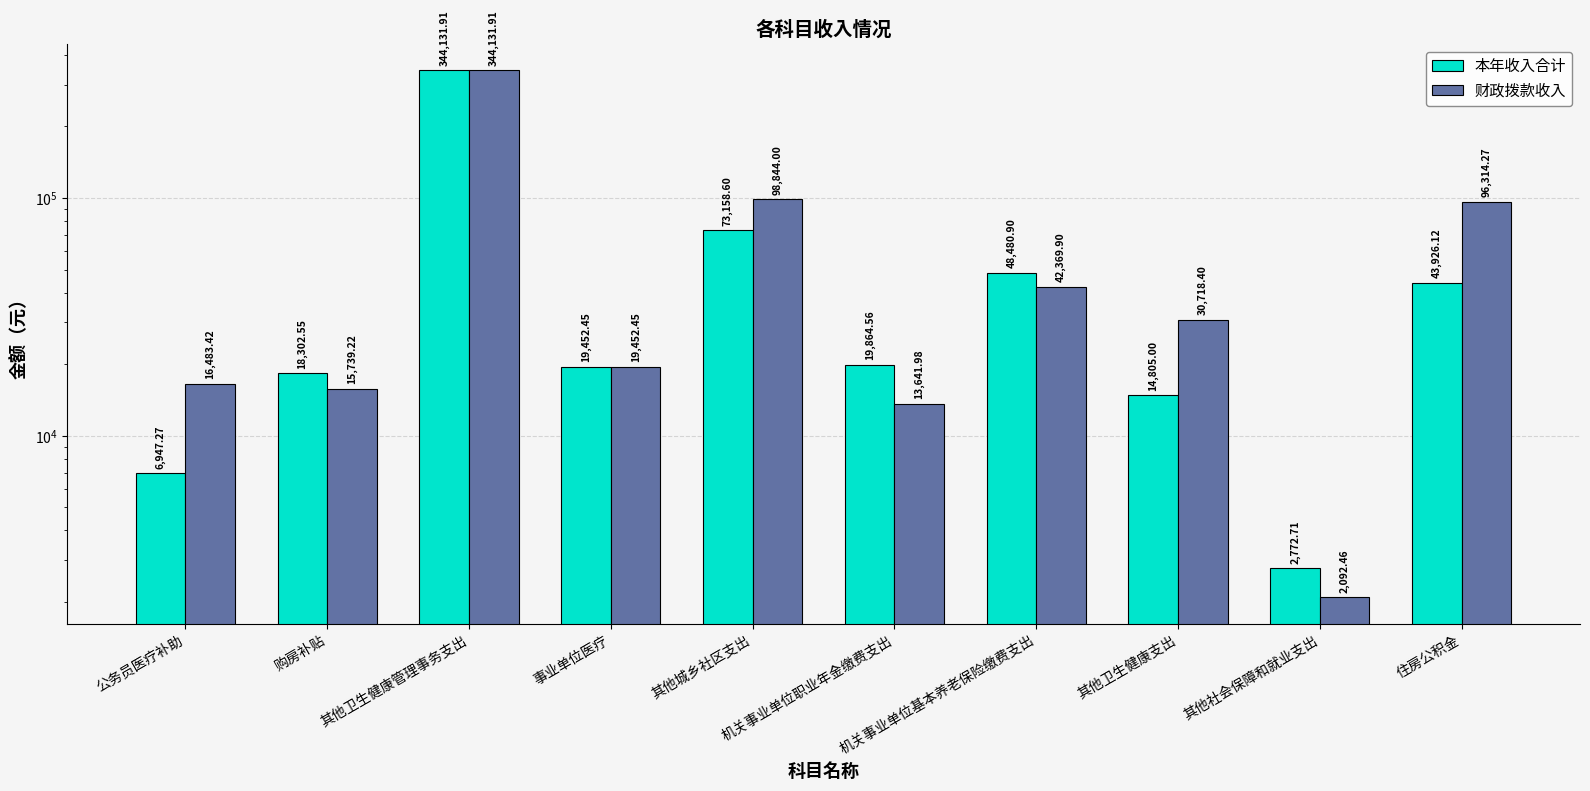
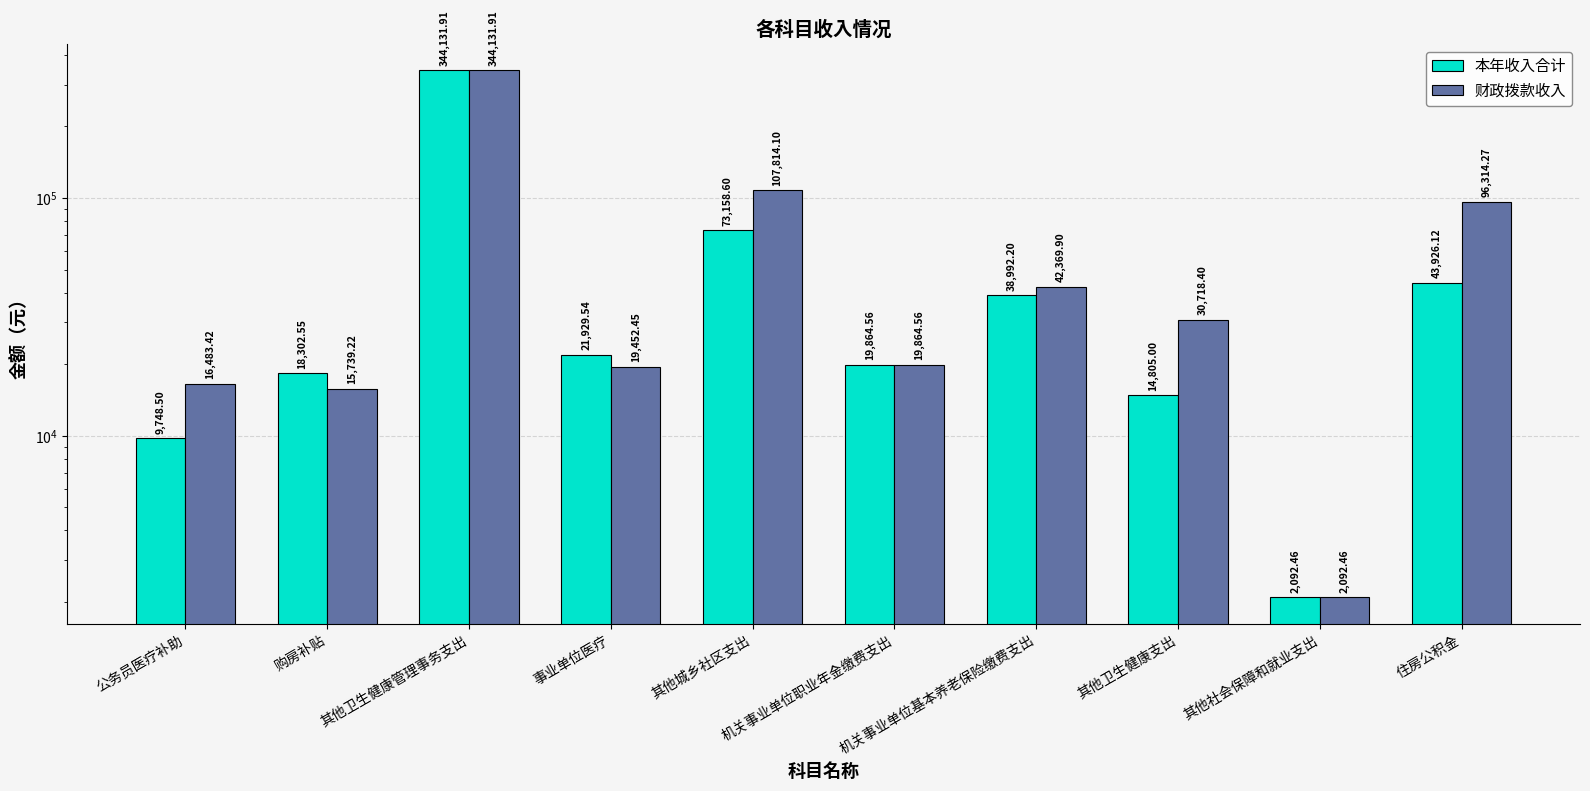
  {
    "本年收入合计": {
-     "公务员医疗补助": "6,947.27",
+     "公务员医疗补助": "9,748.50",
      "购房补贴": "18,302.55",
      "其他卫生健康管理事务支出": "344,131.91",
-     "事业单位医疗": "19,452.45",
+     "事业单位医疗": "21,929.54",
      "其他城乡社区支出": "73,158.60",
      "机关事业单位职业年金缴费支出": "19,864.56",
-     "机关事业单位基本养老保险缴费支出": "48,480.90",
+     "机关事业单位基本养老保险缴费支出": "38,992.20",
      "其他卫生健康支出": "14,805.00",
-     "其他社会保障和就业支出": "2,772.71",
+     "其他社会保障和就业支出": "2,092.46",
      "住房公积金": "43,926.12"
    },
    "财政拨款收入": {
      "公务员医疗补助": "16,483.42",
      "购房补贴": "15,739.22",
      "其他卫生健康管理事务支出": "344,131.91",
      "事业单位医疗": "19,452.45",
-     "其他城乡社区支出": "98,844.00",
-     "机关事业单位职业年金缴费支出": "13,641.98",
+     "其他城乡社区支出": "107,814.10",
+     "机关事业单位职业年金缴费支出": "19,864.56",
      "机关事业单位基本养老保险缴费支出": "42,369.90",
      "其他卫生健康支出": "30,718.40",
      "其他社会保障和就业支出": "2,092.46",
      "住房公积金": "96,314.27"
    }
  }
